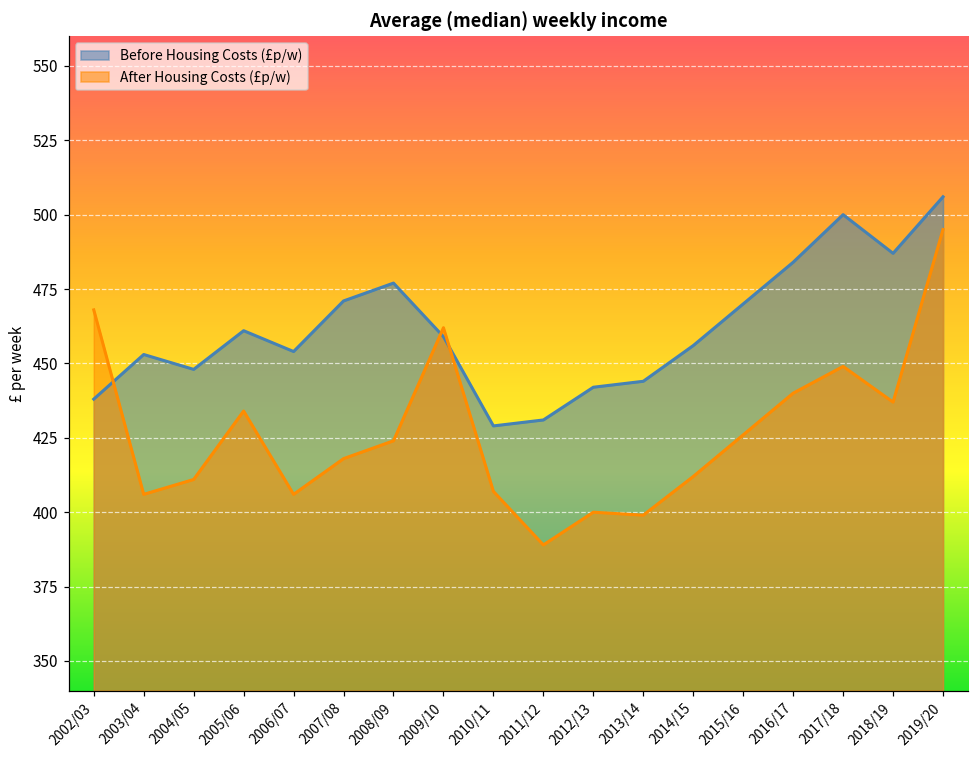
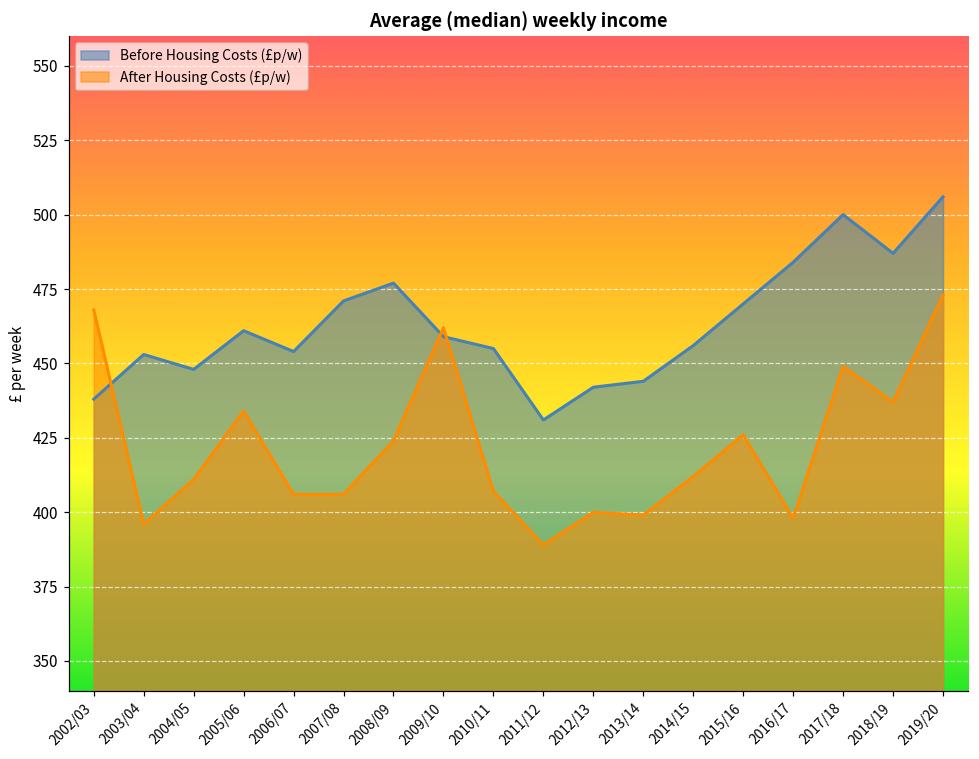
  {
    "Before Housing Costs (£p/w)": {
      "2002/03": 438,
      "2003/04": 453,
      "2004/05": 448,
      "2005/06": 461,
      "2006/07": 454,
      "2007/08": 471,
      "2008/09": 477,
      "2009/10": 459,
-     "2010/11": 429,
+     "2010/11": 455,
      "2011/12": 431,
      "2012/13": 442,
      "2013/14": 444,
      "2014/15": 456,
      "2015/16": 470,
      "2016/17": 484,
      "2017/18": 500,
      "2018/19": 487,
      "2019/20": 506
    },
    "After Housing Costs (£p/w)": {
      "2002/03": 468,
-     "2003/04": 406,
+     "2003/04": 396,
      "2004/05": 411,
      "2005/06": 434,
      "2006/07": 406,
-     "2007/08": 418,
+     "2007/08": 406,
      "2008/09": 424,
      "2009/10": 462,
      "2010/11": 407,
      "2011/12": 389,
      "2012/13": 400,
      "2013/14": 399,
      "2014/15": 412,
      "2015/16": 426,
-     "2016/17": 440,
+     "2016/17": 398,
      "2017/18": 449,
      "2018/19": 437,
-     "2019/20": 495
+     "2019/20": 473
    }
  }
